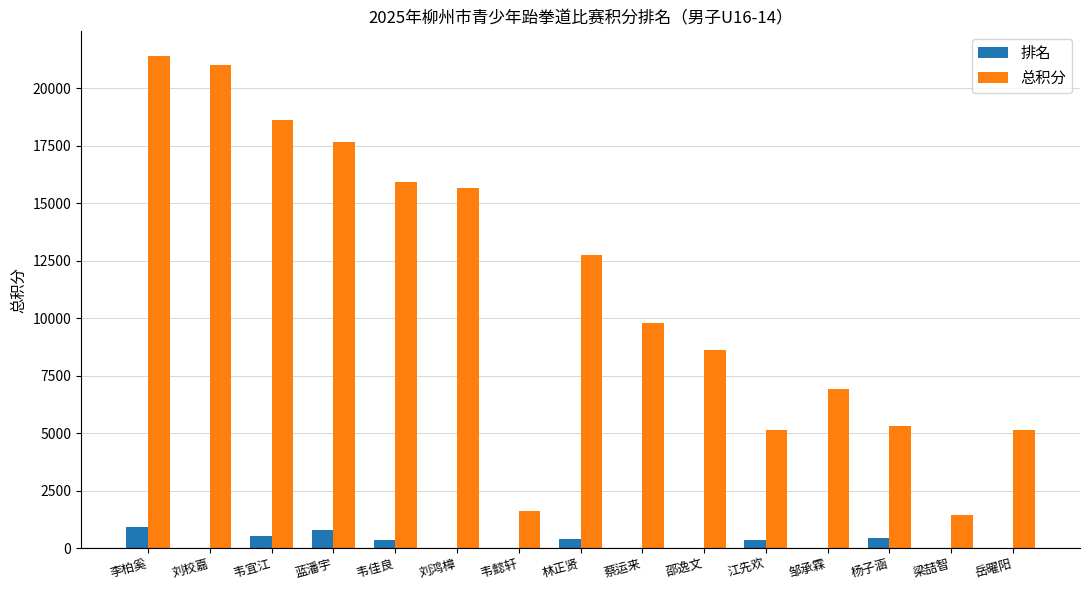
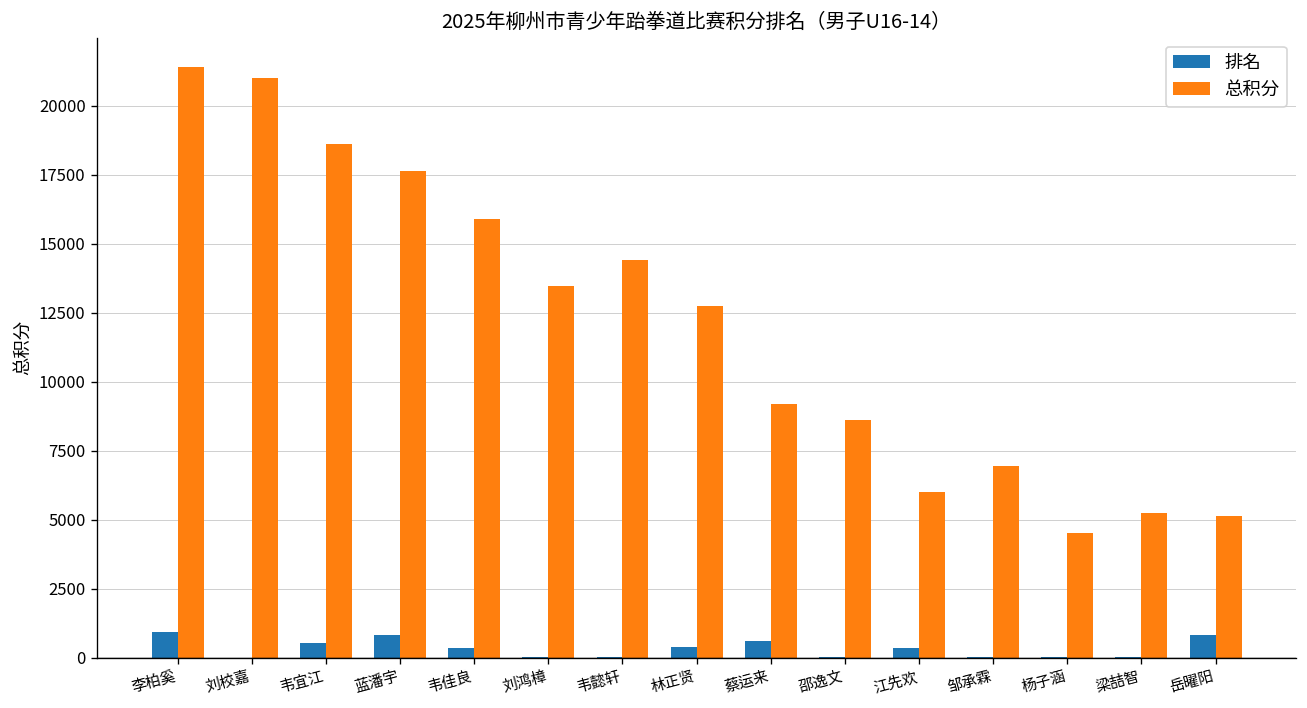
  {
    "排名": {
      "李柏奚": 900,
      "韦宜江": 500,
      "蓝潘宇": 800,
      "韦佳良": 400,
      "林正贤": 400,
-     "蔡运来": 0,
+     "蔡运来": 600,
      "江先欢": 400,
-     "杨子涵": 400,
-     "岳曜阳": 0
+     "杨子涵": 0,
+     "岳曜阳": 800
    },
    "总积分": {
      "李柏奚": 21400,
      "刘校嘉": 21000,
      "韦宜江": 18600,
      "蓝潘宇": 17600,
      "韦佳良": 15900,
-     "刘鸿樟": 15700,
-     "韦懿轩": 1600,
+     "刘鸿樟": 13500,
+     "韦懿轩": 14400,
      "林正贤": 12800,
-     "蔡运来": 9800,
+     "蔡运来": 9200,
      "邵逸文": 8600,
-     "江先欢": 5100,
+     "江先欢": 6000,
      "邹承霖": 6900,
-     "杨子涵": 5300,
-     "梁喆智": 1500,
+     "杨子涵": 4500,
+     "梁喆智": 5300,
      "岳曜阳": 5200
    }
  }
